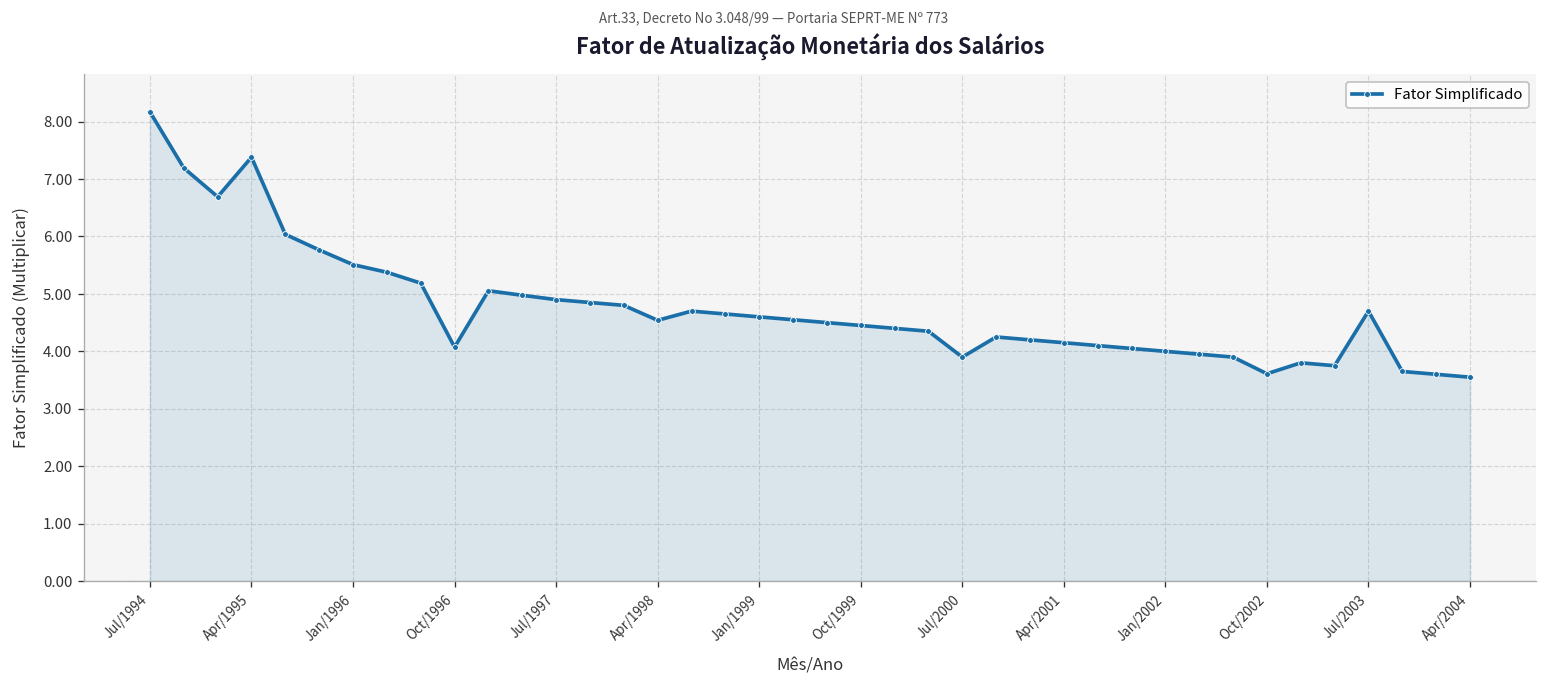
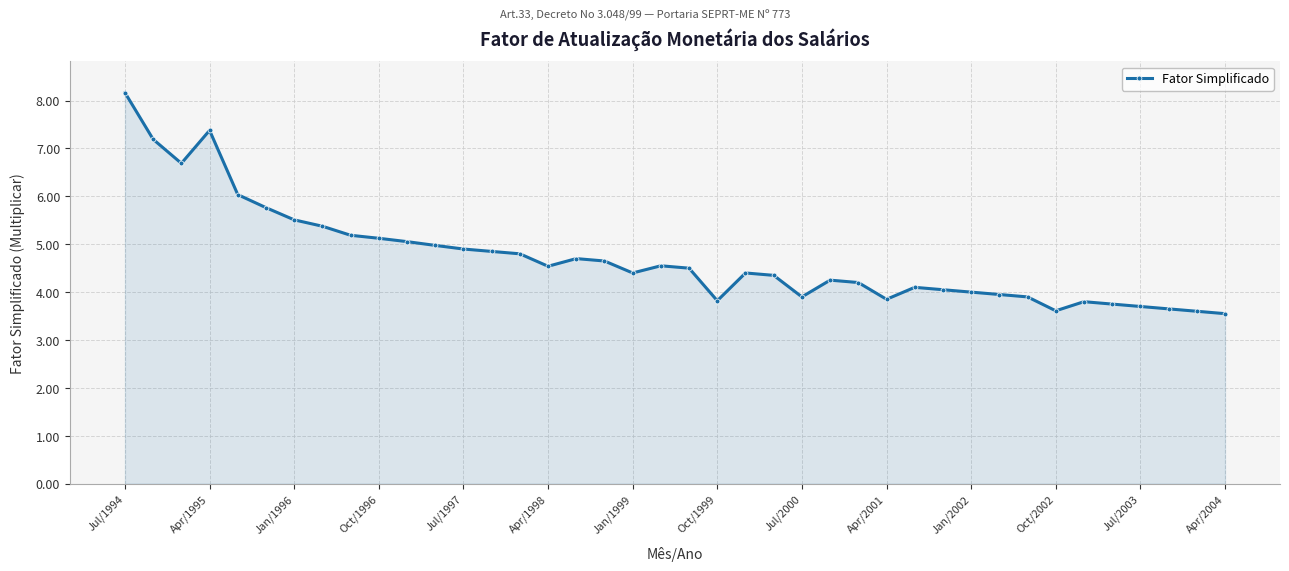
  {
    "Jul/1994": 8.2,
    "Apr/1995": 7.4,
    "Jan/1996": 5.5,
-   "Oct/1996": 4.1,
+   "Oct/1996": 5.1,
    "Jul/1997": 4.9,
    "Apr/1998": 4.5,
-   "Jan/1999": 4.6,
-   "Oct/1999": 4.5,
+   "Jan/1999": 4.4,
+   "Oct/1999": 3.8,
    "Jul/2000": 3.9,
-   "Apr/2001": 4.2,
+   "Apr/2001": 3.9,
    "Jan/2002": 4.0,
    "Oct/2002": 3.6,
-   "Jul/2003": 4.7,
+   "Jul/2003": 3.7,
    "Apr/2004": 3.6
  }
